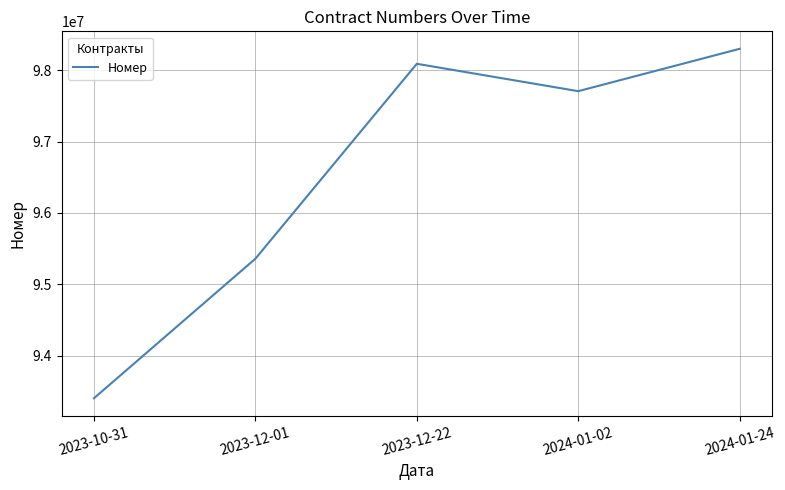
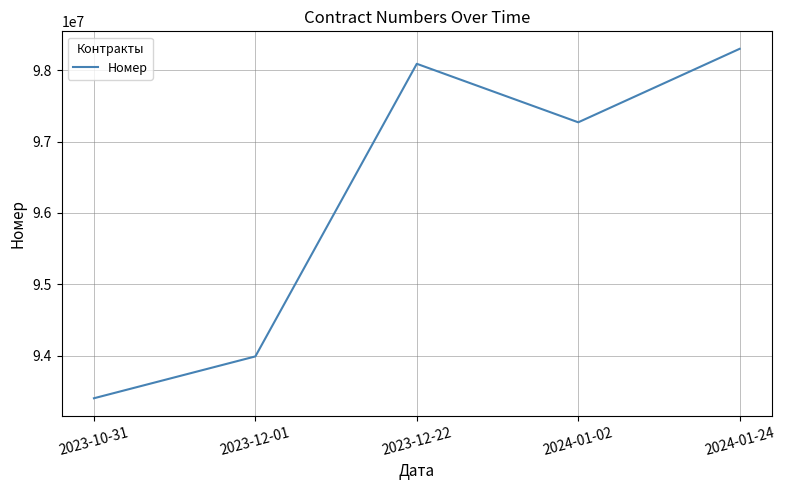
  {
    "2023-10-31": 93400000,
-   "2023-12-01": 95400000,
+   "2023-12-01": 94000000,
    "2023-12-22": 98100000,
-   "2024-01-02": 97700000,
+   "2024-01-02": 97300000,
    "2024-01-24": 98300000
  }
